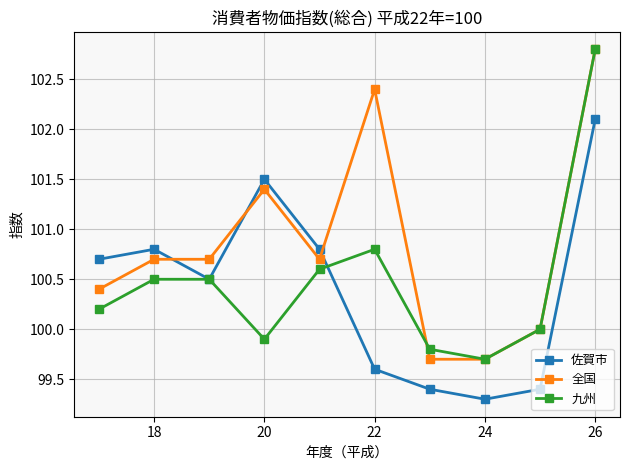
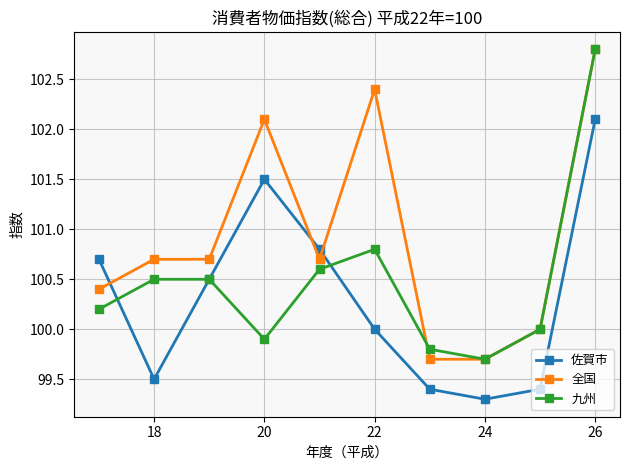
  {
    "佐賀市": {
-     "18": 100.8,
+     "18": 99.5,
      "20": 101.5,
-     "22": 99.6,
+     "22": 100.0,
      "24": 99.3,
      "26": 102.1
    },
    "全国": {
      "18": 100.7,
-     "20": 101.4,
+     "20": 102.1,
      "22": 102.4
    },
    "九州": {
      "18": 100.5,
      "20": 99.9,
      "22": 100.8
    }
  }
